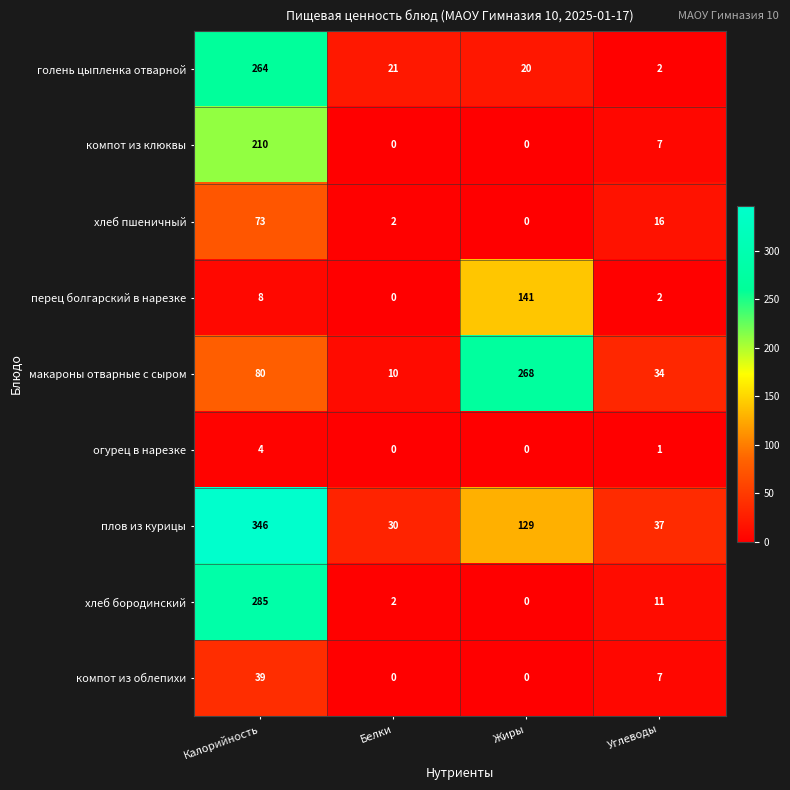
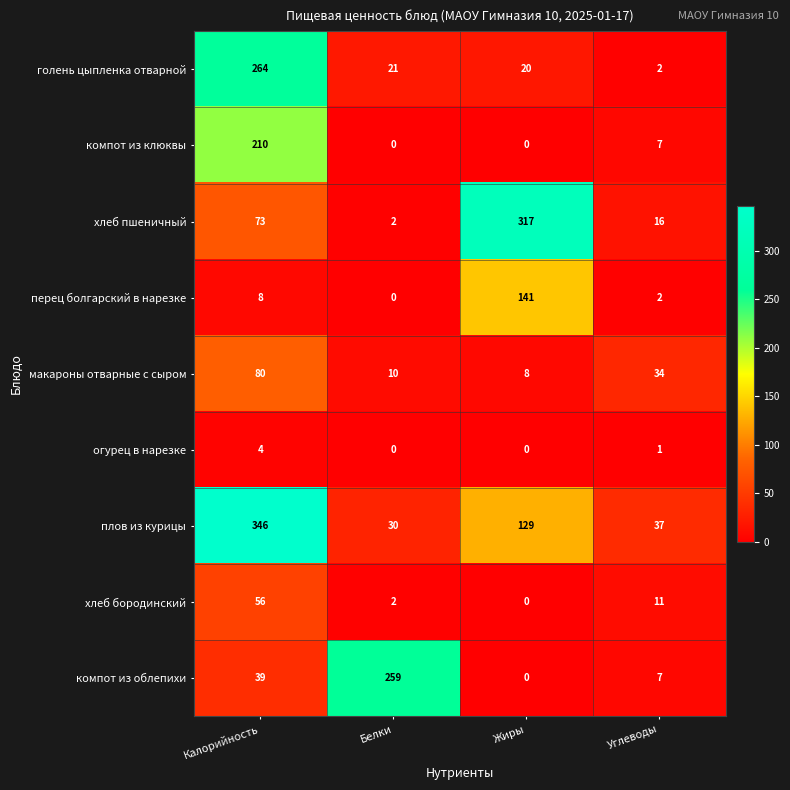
  {
    "голень цыпленка отварной": {
      "Калорийность": 264,
      "Белки": 21,
      "Жиры": 20,
      "Углеводы": 2
    },
    "компот из клюквы": {
      "Калорийность": 210,
      "Белки": 0,
      "Жиры": 0,
      "Углеводы": 7
    },
    "хлеб пшеничный": {
      "Калорийность": 73,
      "Белки": 2,
-     "Жиры": 0,
+     "Жиры": 317,
      "Углеводы": 16
    },
    "перец болгарский в нарезке": {
      "Калорийность": 8,
      "Белки": 0,
      "Жиры": 141,
      "Углеводы": 2
    },
    "макароны отварные с сыром": {
      "Калорийность": 80,
      "Белки": 10,
-     "Жиры": 268,
+     "Жиры": 8,
      "Углеводы": 34
    },
    "огурец в нарезке": {
      "Калорийность": 4,
      "Белки": 0,
      "Жиры": 0,
      "Углеводы": 1
    },
    "плов из курицы": {
      "Калорийность": 346,
      "Белки": 30,
      "Жиры": 129,
      "Углеводы": 37
    },
    "хлеб бородинский": {
-     "Калорийность": 285,
+     "Калорийность": 56,
      "Белки": 2,
      "Жиры": 0,
      "Углеводы": 11
    },
    "компот из облепихи": {
      "Калорийность": 39,
-     "Белки": 0,
+     "Белки": 259,
      "Жиры": 0,
      "Углеводы": 7
    }
  }
